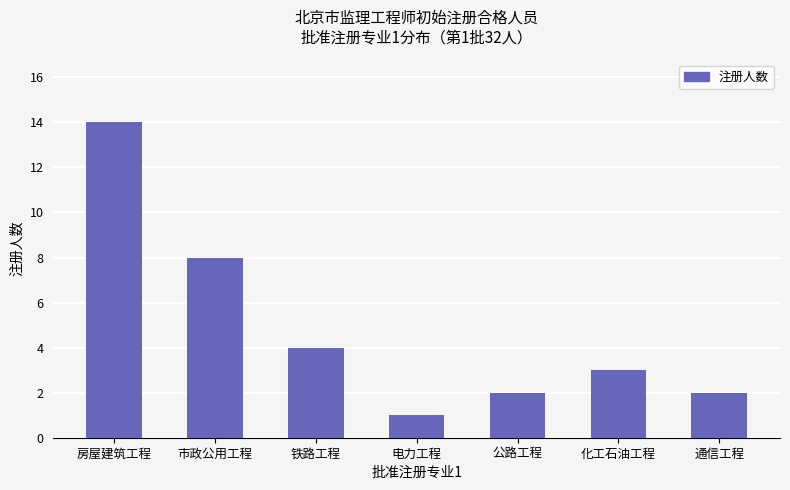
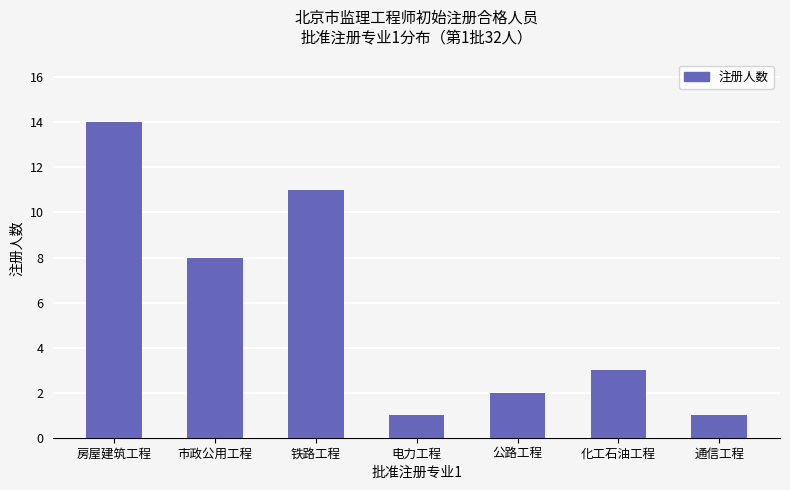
  {
    "房屋建筑工程": 14,
    "市政公用工程": 8,
-   "铁路工程": 4,
+   "铁路工程": 11,
    "电力工程": 1,
    "公路工程": 2,
    "化工石油工程": 3,
-   "通信工程": 2
+   "通信工程": 1
  }
